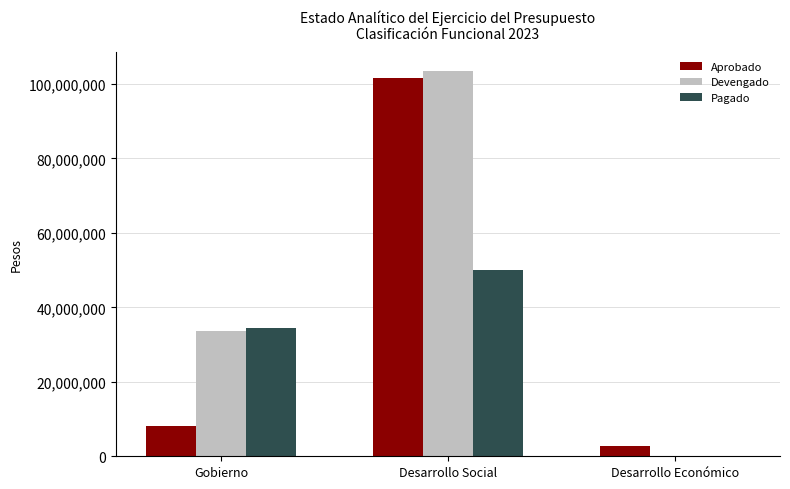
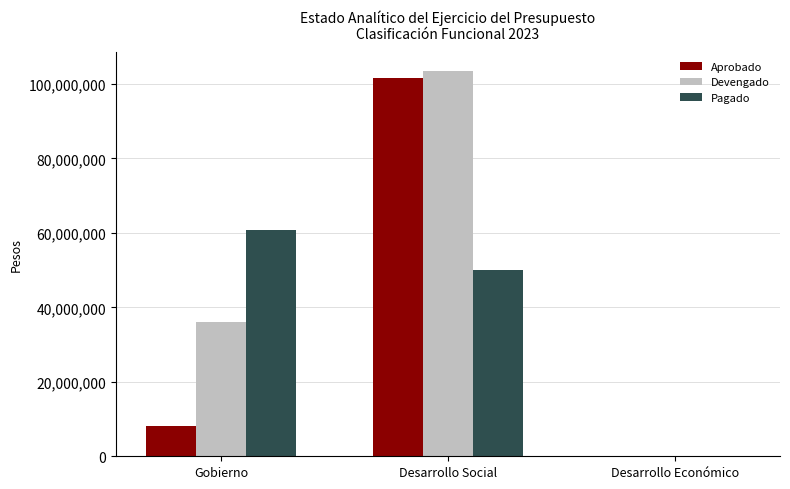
  {
    "Aprobado": {
      "Gobierno": "8,000,000",
      "Desarrollo Social": "102,000,000",
-     "Desarrollo Económico": "3,000,000"
+     "Desarrollo Económico": "0"
    },
    "Devengado": {
-     "Gobierno": "34,000,000",
+     "Gobierno": "36,000,000",
      "Desarrollo Social": "103,000,000",
      "Desarrollo Económico": "0"
    },
    "Pagado": {
-     "Gobierno": "34,000,000",
+     "Gobierno": "61,000,000",
      "Desarrollo Social": "50,000,000",
      "Desarrollo Económico": "0"
    }
  }
